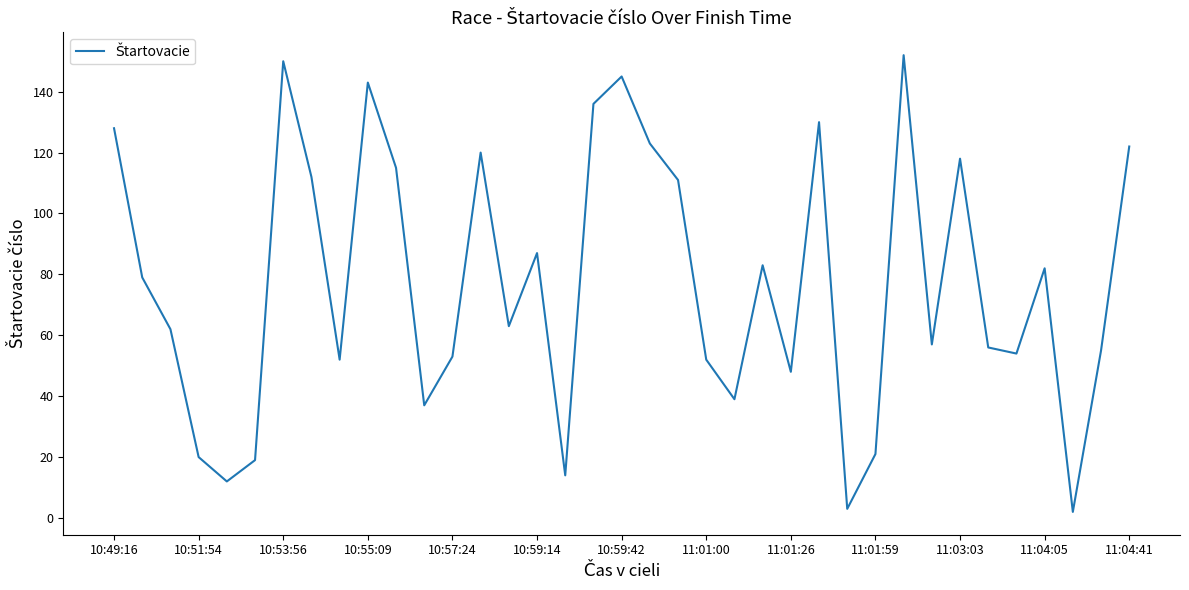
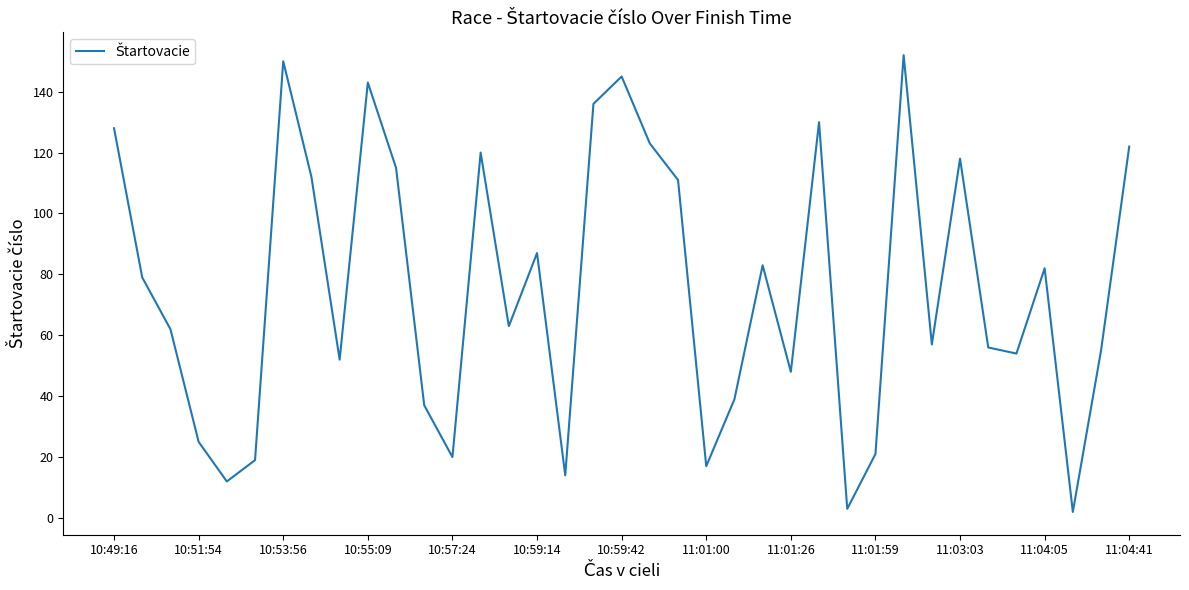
  {
    "10:49:16": 128,
-   "10:51:54": 20,
+   "10:51:54": 25,
    "10:53:56": 150,
    "10:55:09": 143,
-   "10:57:24": 53,
+   "10:57:24": 20,
    "10:59:14": 87,
    "10:59:42": 145,
-   "11:01:00": 52,
+   "11:01:00": 17,
    "11:01:26": 48,
    "11:01:59": 21,
    "11:03:03": 118,
    "11:04:05": 82,
    "11:04:41": 122
  }
